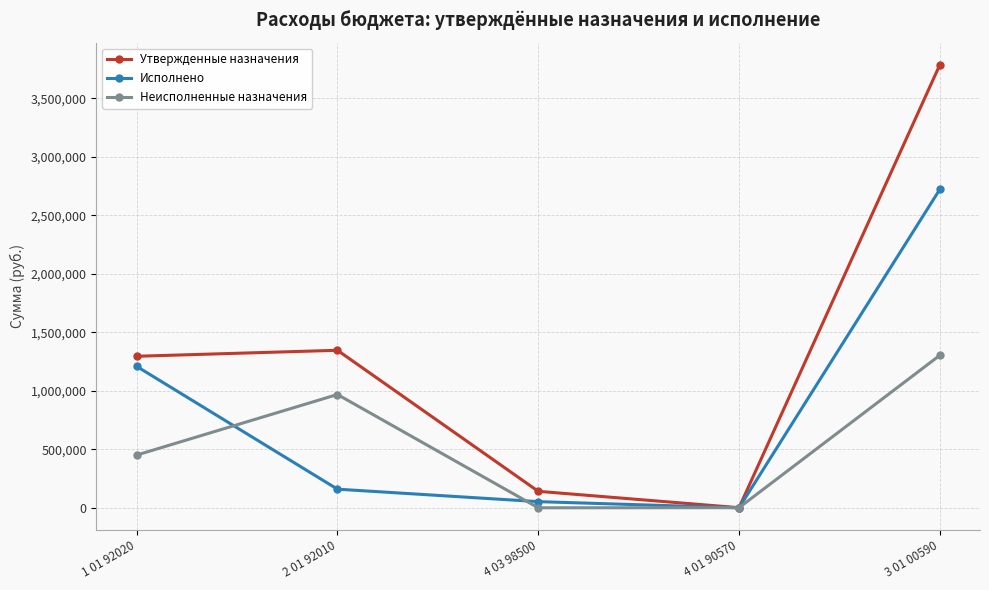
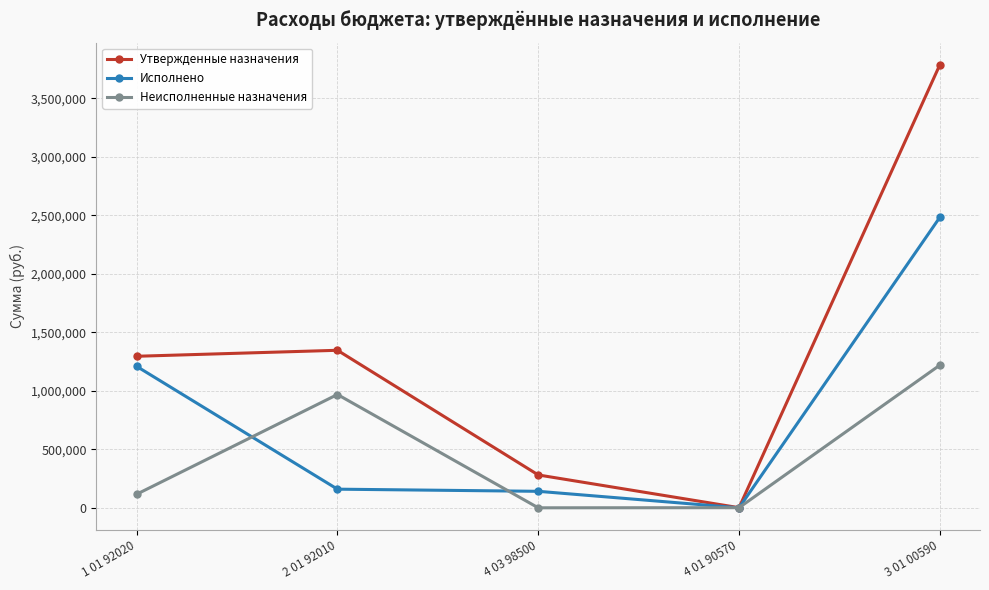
  {
    "Утвержденные назначения": {
      "1 01 92020": "1,300,000",
      "2 01 92010": "1,350,000",
-     "4 03 98500": "140,000",
+     "4 03 98500": "280,000",
      "3 01 00590": "3,790,000"
    },
    "Исполнено": {
      "1 01 92020": "1,210,000",
      "2 01 92010": "160,000",
-     "4 03 98500": "50,000",
-     "3 01 00590": "2,720,000"
+     "4 03 98500": "140,000",
+     "3 01 00590": "2,480,000"
    },
    "Неисполненные назначения": {
-     "1 01 92020": "450,000",
+     "1 01 92020": "120,000",
      "2 01 92010": "970,000",
      "4 03 98500": "0",
-     "3 01 00590": "1,300,000"
+     "3 01 00590": "1,220,000"
    }
  }
